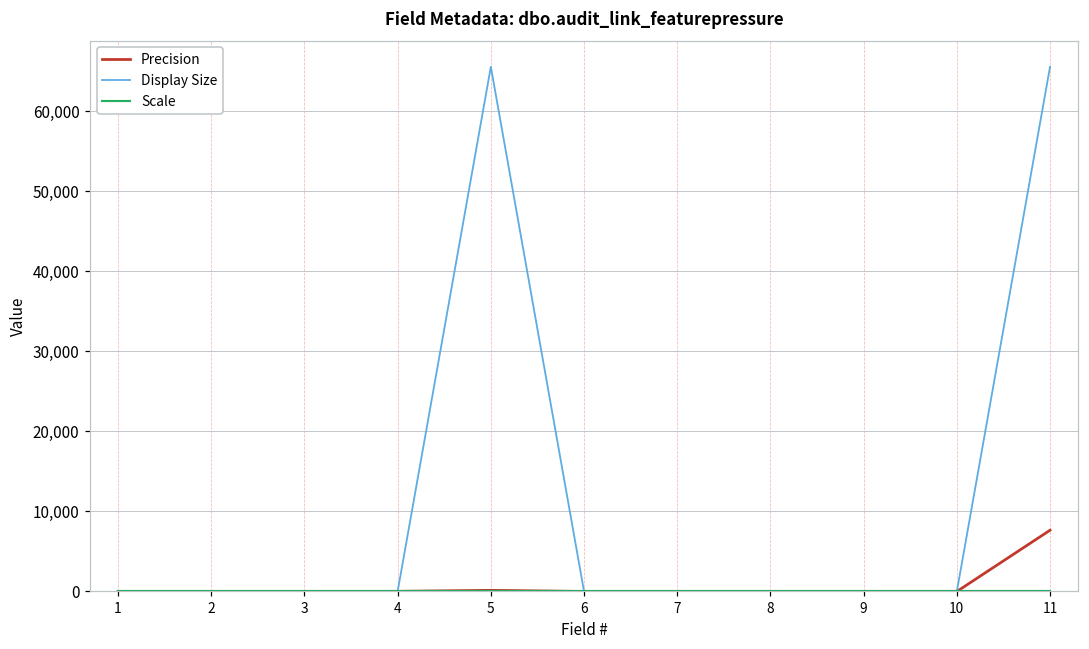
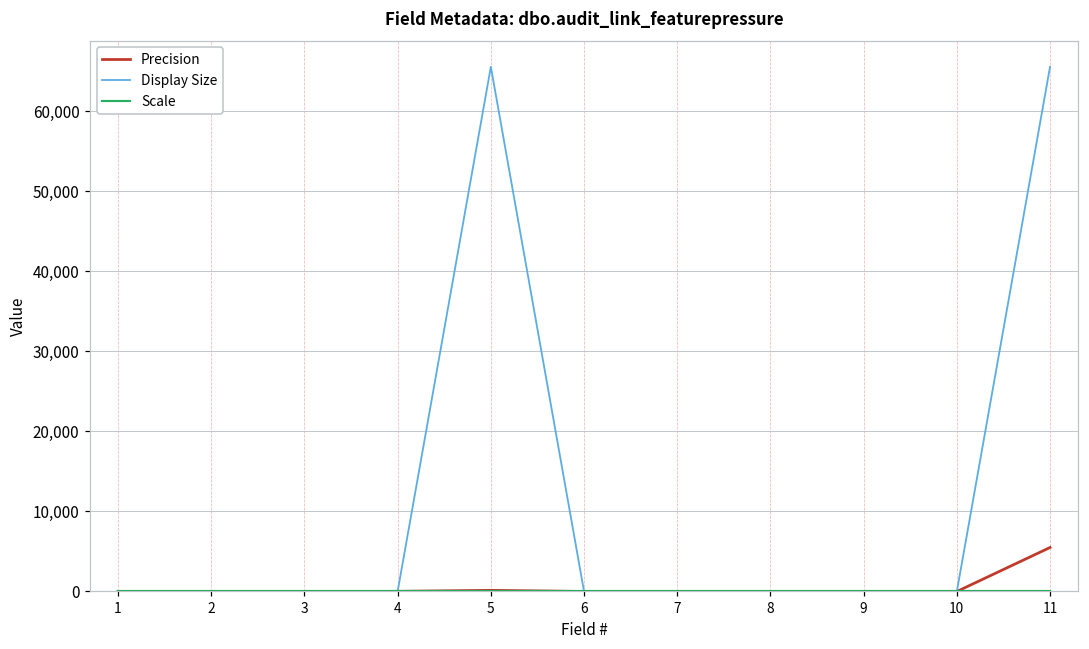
  {
    "Precision": {
-     "11": "8,000"
+     "11": "5,000"
    },
    "Display Size": {
      "5": "66,000",
      "11": "66,000"
    },
    "Scale": {
      "11": "0"
    }
  }
